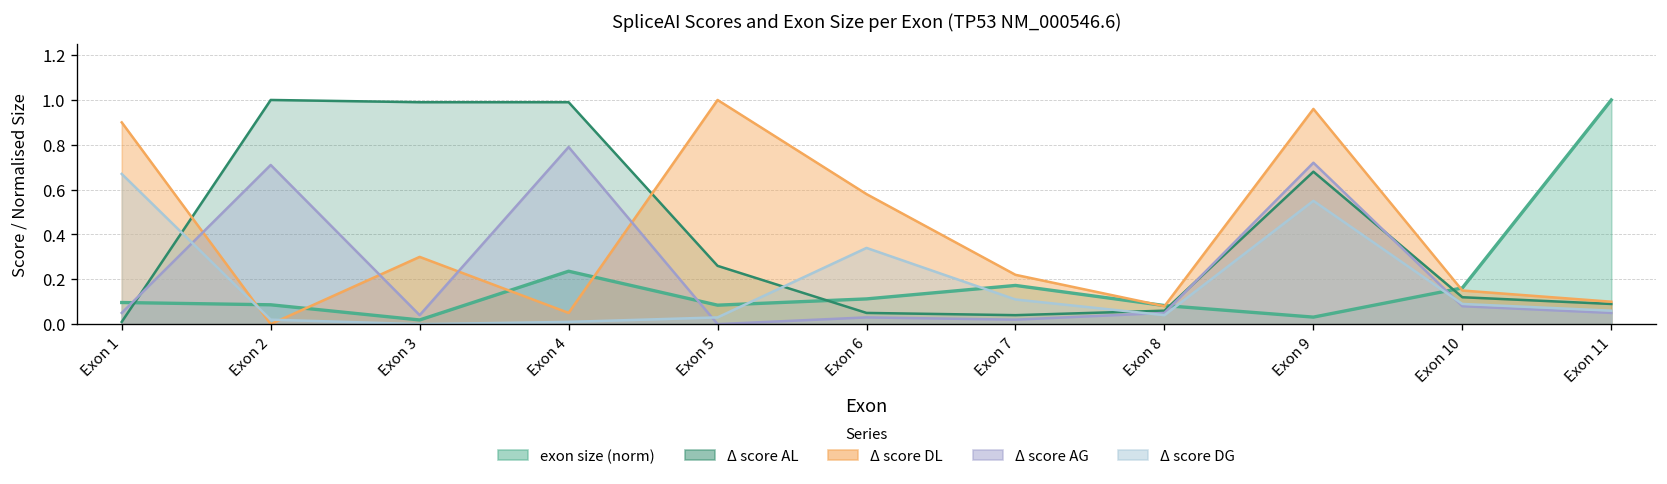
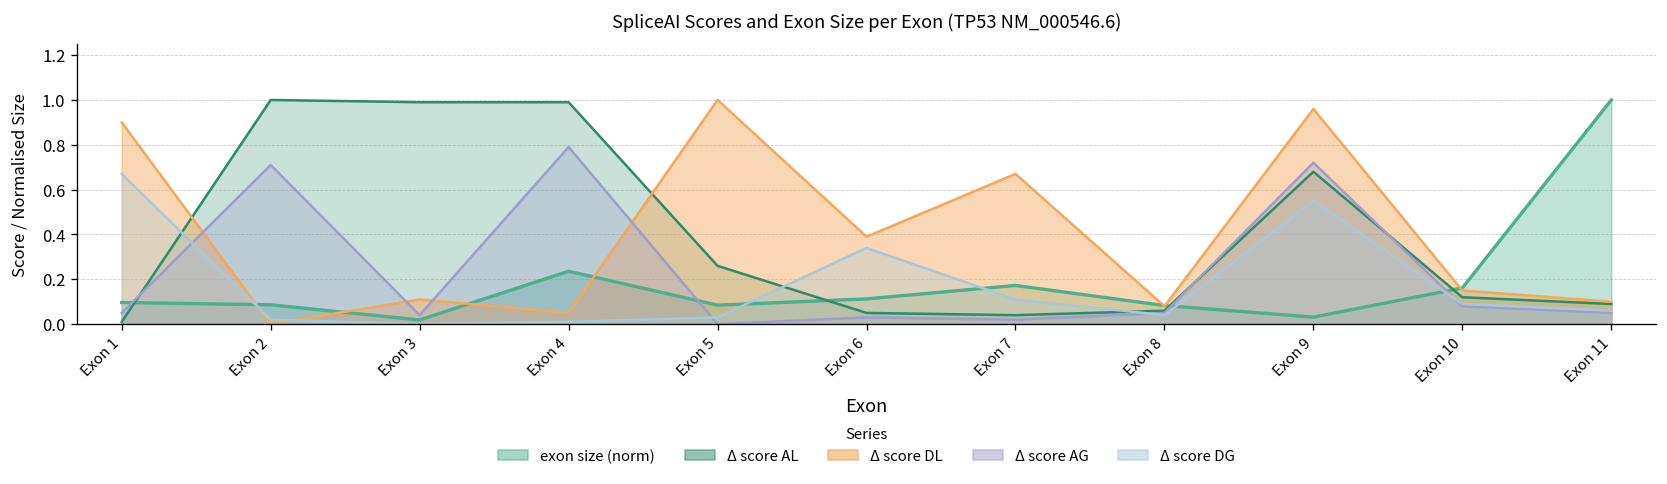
  {
    "Δ score DL": {
      "Exon 1": 0.90,
      "Exon 2": 0.00,
-     "Exon 3": 0.30,
+     "Exon 3": 0.11,
      "Exon 4": 0.05,
      "Exon 5": 1.00,
-     "Exon 6": 0.58,
-     "Exon 7": 0.22,
+     "Exon 6": 0.39,
+     "Exon 7": 0.67,
      "Exon 9": 0.96
    }
  }
